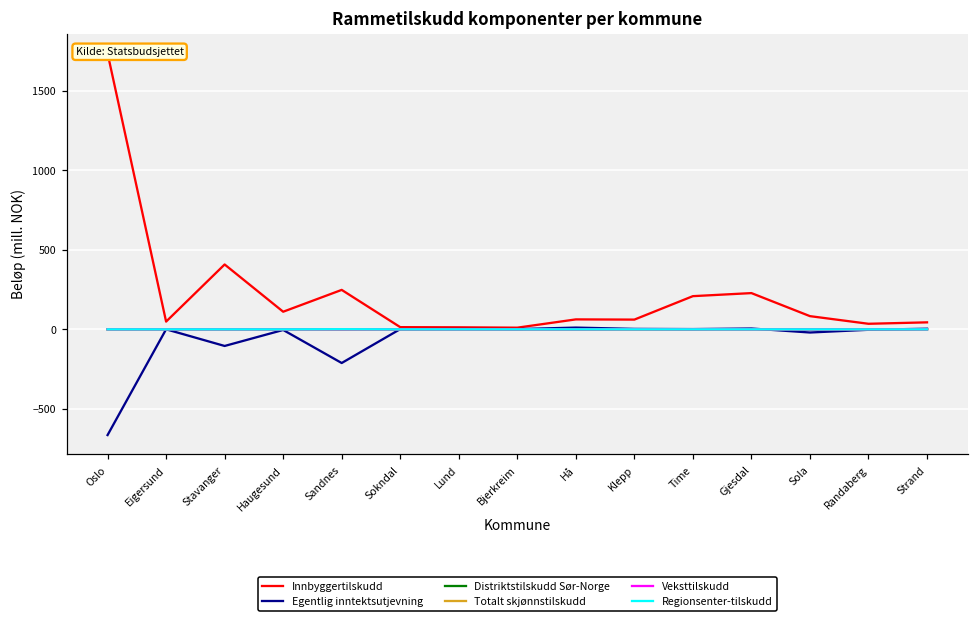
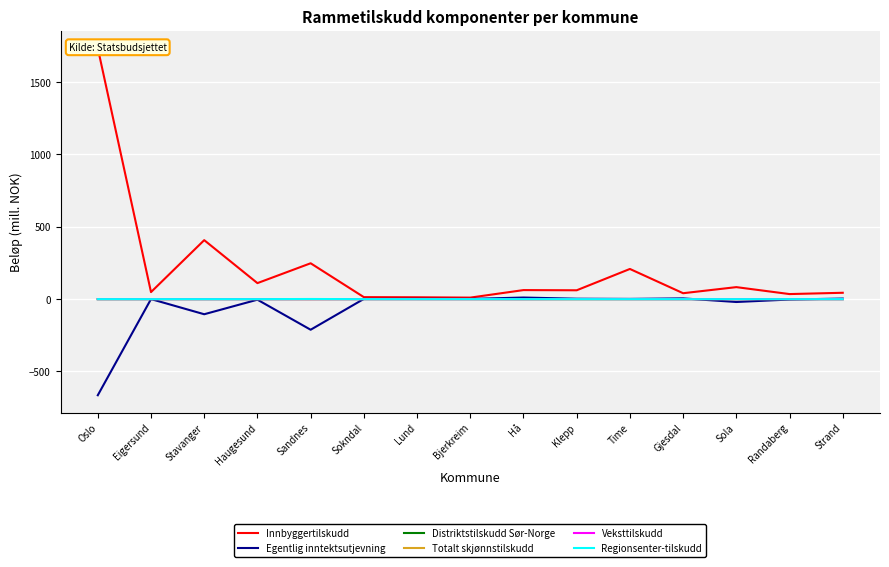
  {
    "Innbyggertilskudd": {
      "Eigersund": 50,
      "Stavanger": 410,
      "Haugesund": 110,
      "Sandnes": 250,
      "Hå": 60,
      "Klepp": 60,
      "Time": 210,
-     "Gjesdal": 230,
+     "Gjesdal": 40,
      "Sola": 80,
      "Randaberg": 30,
      "Strand": 40
    },
    "Egentlig inntektsutjevning": {
      "Oslo": -660,
      "Stavanger": -100,
      "Sandnes": -210,
      "Sola": -20
    },
    "Regionsenter-tilskudd": {
      "Oslo": 0,
      "Stavanger": 0,
      "Sandnes": 0,
      "Sola": 0
    }
  }
